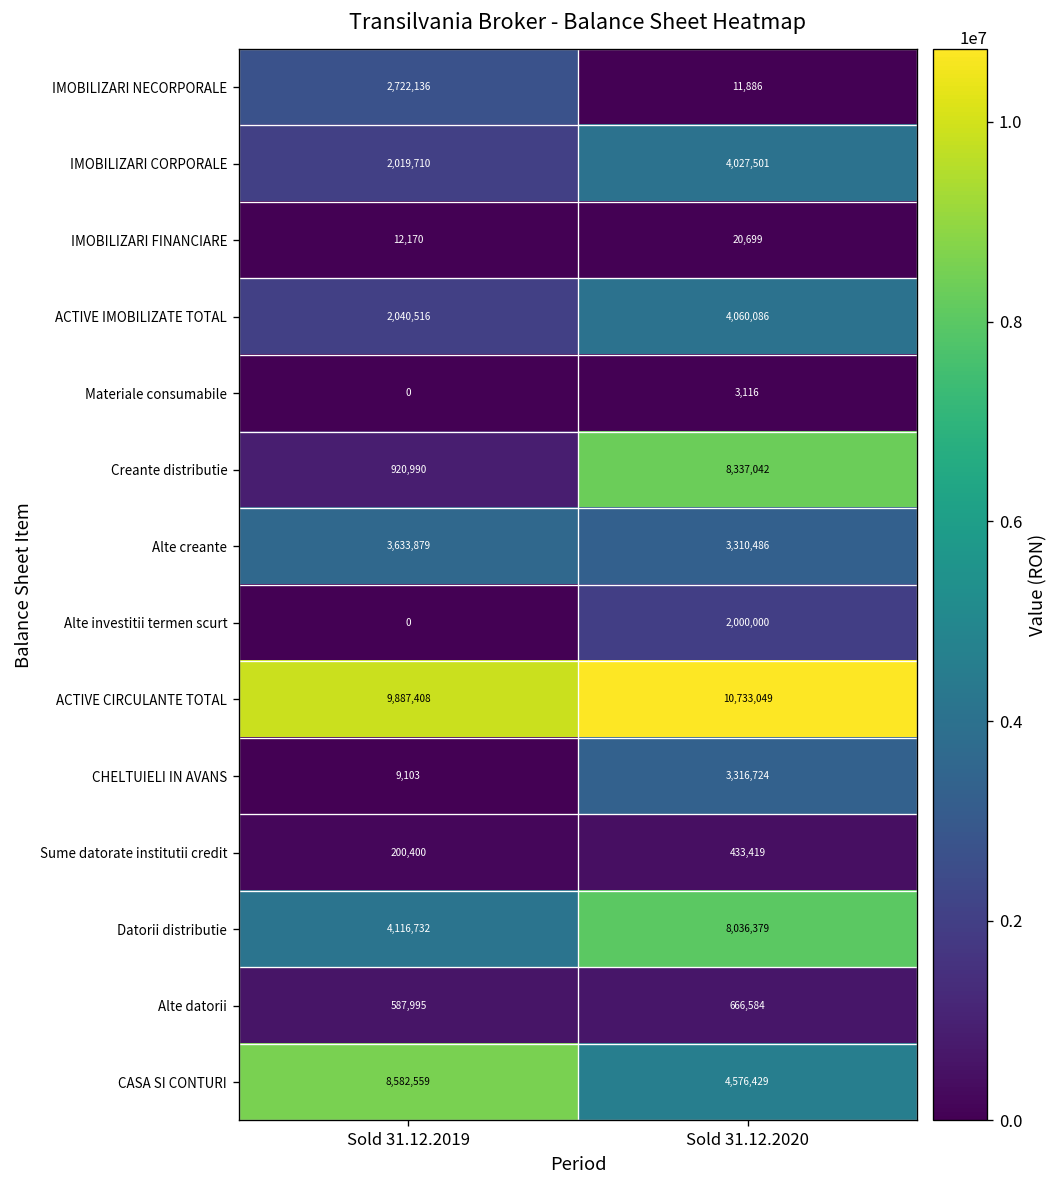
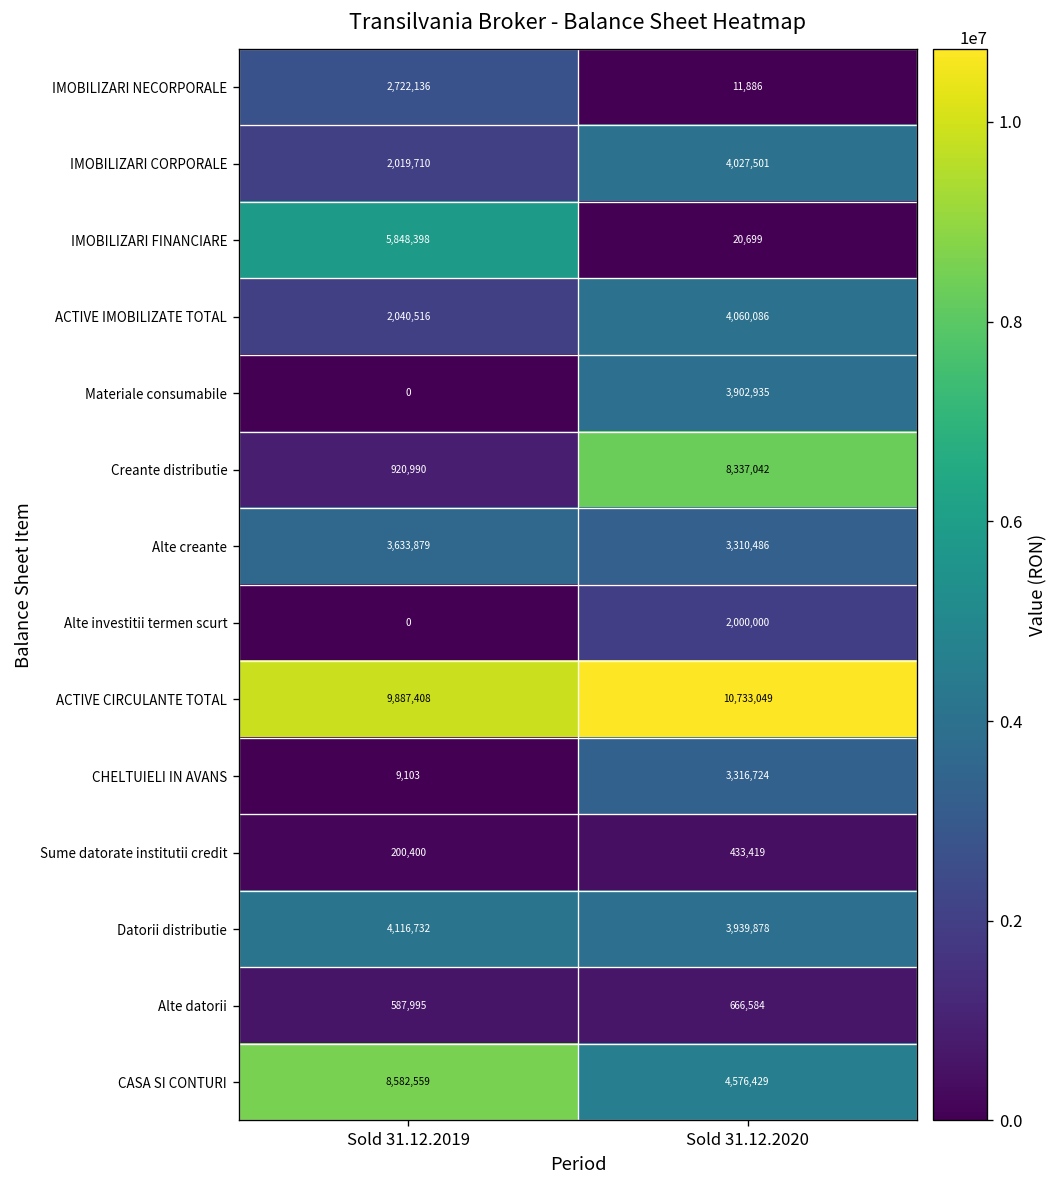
  {
    "IMOBILIZARI NECORPORALE": {
      "Sold 31.12.2019": "2,722,136",
      "Sold 31.12.2020": "11,886"
    },
    "IMOBILIZARI CORPORALE": {
      "Sold 31.12.2019": "2,019,710",
      "Sold 31.12.2020": "4,027,501"
    },
    "IMOBILIZARI FINANCIARE": {
-     "Sold 31.12.2019": "12,170",
+     "Sold 31.12.2019": "5,848,398",
      "Sold 31.12.2020": "20,699"
    },
    "ACTIVE IMOBILIZATE TOTAL": {
      "Sold 31.12.2019": "2,040,516",
      "Sold 31.12.2020": "4,060,086"
    },
    "Materiale consumabile": {
      "Sold 31.12.2019": "0",
-     "Sold 31.12.2020": "3,116"
+     "Sold 31.12.2020": "3,902,935"
    },
    "Creante distributie": {
      "Sold 31.12.2019": "920,990",
      "Sold 31.12.2020": "8,337,042"
    },
    "Alte creante": {
      "Sold 31.12.2019": "3,633,879",
      "Sold 31.12.2020": "3,310,486"
    },
    "Alte investitii termen scurt": {
      "Sold 31.12.2019": "0",
      "Sold 31.12.2020": "2,000,000"
    },
    "ACTIVE CIRCULANTE TOTAL": {
      "Sold 31.12.2019": "9,887,408",
      "Sold 31.12.2020": "10,733,049"
    },
    "CHELTUIELI IN AVANS": {
      "Sold 31.12.2019": "9,103",
      "Sold 31.12.2020": "3,316,724"
    },
    "Sume datorate institutii credit": {
      "Sold 31.12.2019": "200,400",
      "Sold 31.12.2020": "433,419"
    },
    "Datorii distributie": {
      "Sold 31.12.2019": "4,116,732",
-     "Sold 31.12.2020": "8,036,379"
+     "Sold 31.12.2020": "3,939,878"
    },
    "Alte datorii": {
      "Sold 31.12.2019": "587,995",
      "Sold 31.12.2020": "666,584"
    },
    "CASA SI CONTURI": {
      "Sold 31.12.2019": "8,582,559",
      "Sold 31.12.2020": "4,576,429"
    }
  }
